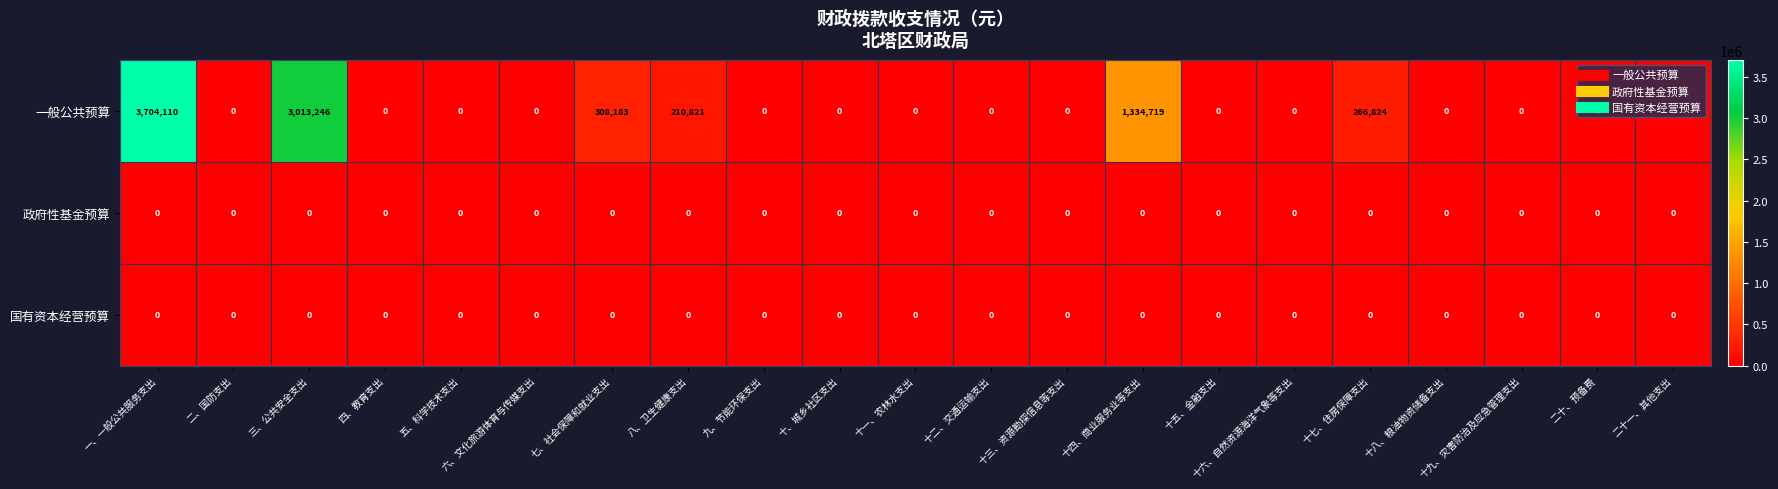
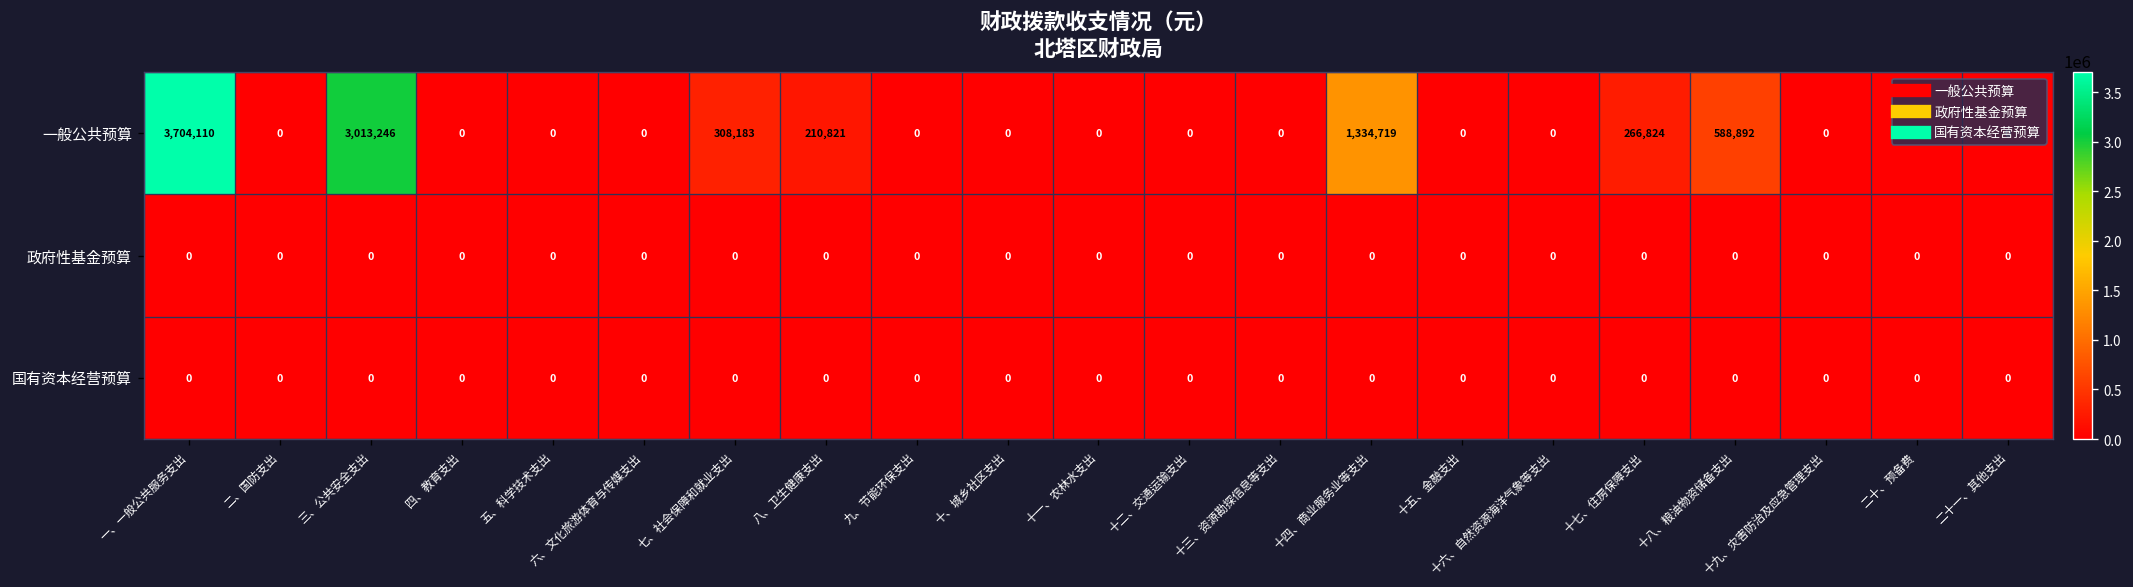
  {
    "一般公共预算": {
      "一、一般公共服务支出": "3,704,110",
      "二、国防支出": "0",
      "三、公共安全支出": "3,013,246",
      "四、教育支出": "0",
      "五、科学技术支出": "0",
      "六、文化旅游体育与传媒支出": "0",
      "七、社会保障和就业支出": "308,183",
      "八、卫生健康支出": "210,821",
      "九、节能环保支出": "0",
      "十、城乡社区支出": "0",
      "十一、农林水支出": "0",
      "十二、交通运输支出": "0",
      "十三、资源勘探信息等支出": "0",
      "十四、商业服务业等支出": "1,334,719",
      "十五、金融支出": "0",
      "十六、自然资源海洋气象等支出": "0",
      "十七、住房保障支出": "266,824",
-     "十八、粮油物资储备支出": "0",
+     "十八、粮油物资储备支出": "588,892",
      "十九、灾害防治及应急管理支出": "0"
    },
    "政府性基金预算": {
      "一、一般公共服务支出": "0",
      "二、国防支出": "0",
      "三、公共安全支出": "0",
      "四、教育支出": "0",
      "五、科学技术支出": "0",
      "六、文化旅游体育与传媒支出": "0",
      "七、社会保障和就业支出": "0",
      "八、卫生健康支出": "0",
      "九、节能环保支出": "0",
      "十、城乡社区支出": "0",
      "十一、农林水支出": "0",
      "十二、交通运输支出": "0",
      "十三、资源勘探信息等支出": "0",
      "十四、商业服务业等支出": "0",
      "十五、金融支出": "0",
      "十六、自然资源海洋气象等支出": "0",
      "十七、住房保障支出": "0",
      "十八、粮油物资储备支出": "0",
      "十九、灾害防治及应急管理支出": "0",
      "二十、预备费": "0",
      "二十一、其他支出": "0"
    },
    "国有资本经营预算": {
      "一、一般公共服务支出": "0",
      "二、国防支出": "0",
      "三、公共安全支出": "0",
      "四、教育支出": "0",
      "五、科学技术支出": "0",
      "六、文化旅游体育与传媒支出": "0",
      "七、社会保障和就业支出": "0",
      "八、卫生健康支出": "0",
      "九、节能环保支出": "0",
      "十、城乡社区支出": "0",
      "十一、农林水支出": "0",
      "十二、交通运输支出": "0",
      "十三、资源勘探信息等支出": "0",
      "十四、商业服务业等支出": "0",
      "十五、金融支出": "0",
      "十六、自然资源海洋气象等支出": "0",
      "十七、住房保障支出": "0",
      "十八、粮油物资储备支出": "0",
      "十九、灾害防治及应急管理支出": "0",
      "二十、预备费": "0",
      "二十一、其他支出": "0"
    }
  }
